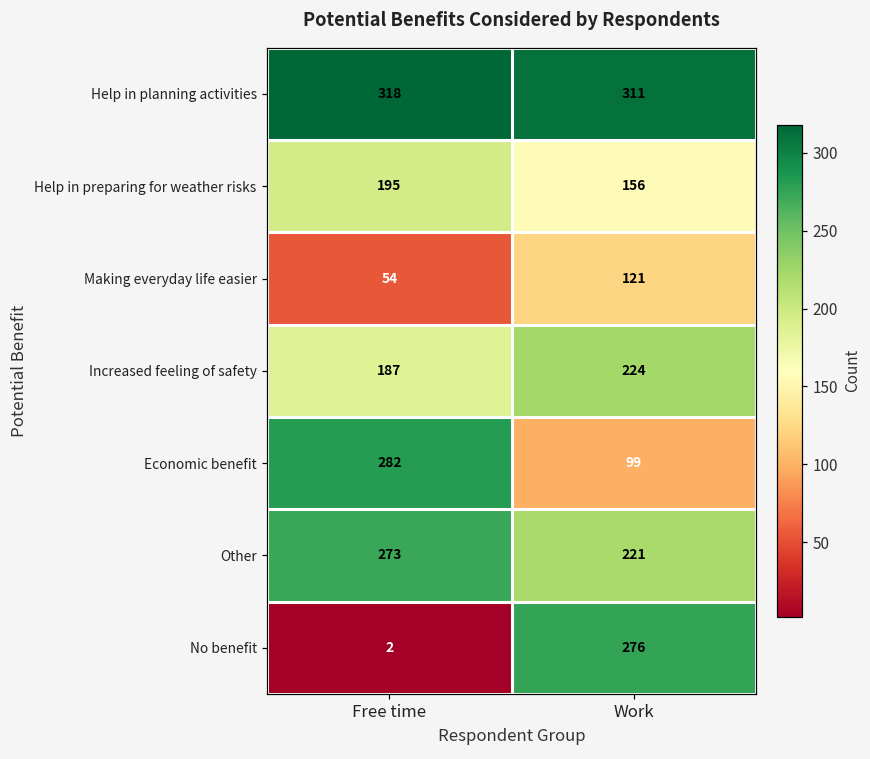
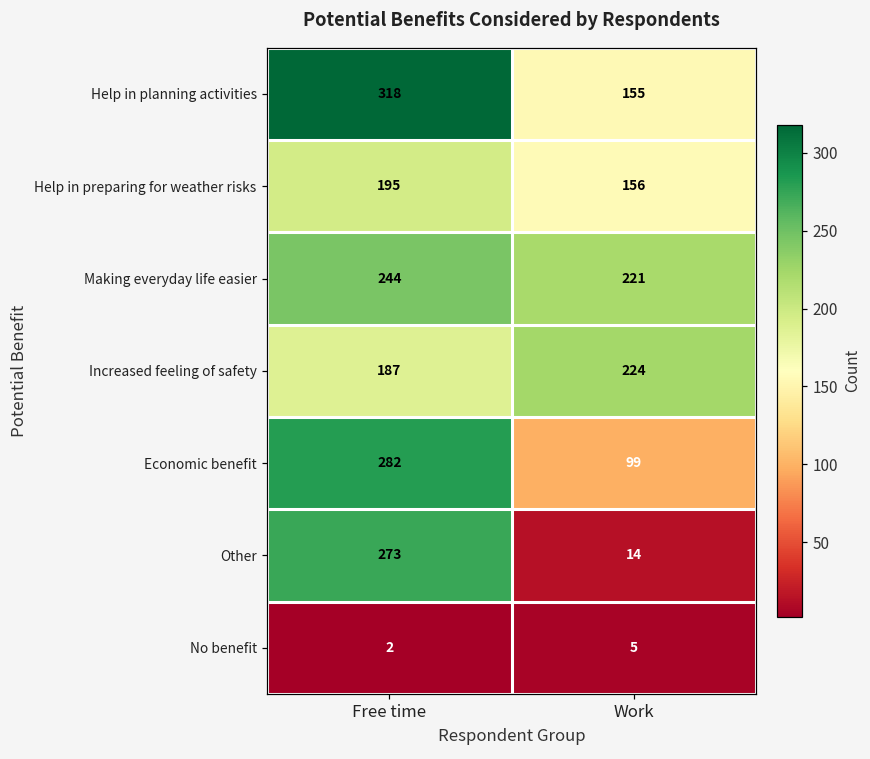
  {
    "Help in planning activities": {
      "Free time": 318,
-     "Work": 311
+     "Work": 155
    },
    "Help in preparing for weather risks": {
      "Free time": 195,
      "Work": 156
    },
    "Making everyday life easier": {
-     "Free time": 54,
-     "Work": 121
+     "Free time": 244,
+     "Work": 221
    },
    "Increased feeling of safety": {
      "Free time": 187,
      "Work": 224
    },
    "Economic benefit": {
      "Free time": 282,
      "Work": 99
    },
    "Other": {
      "Free time": 273,
-     "Work": 221
+     "Work": 14
    },
    "No benefit": {
      "Free time": 2,
-     "Work": 276
+     "Work": 5
    }
  }
